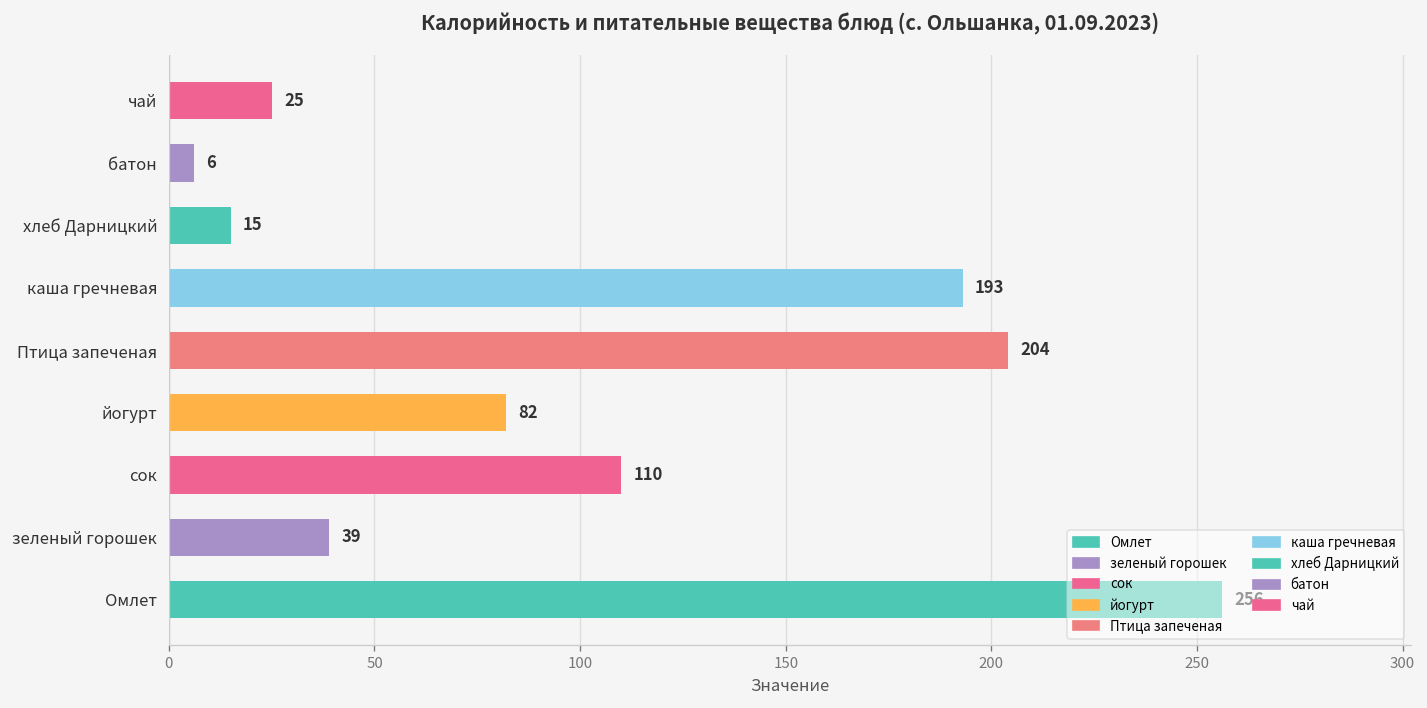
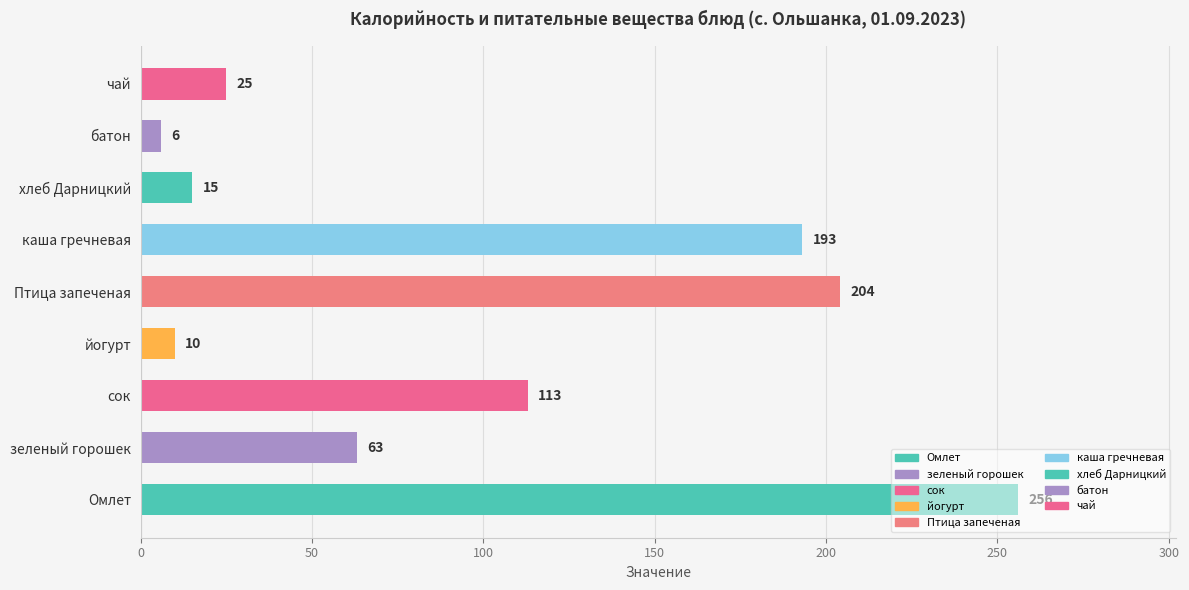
  {
    "чай": 25,
    "батон": 6,
    "хлеб Дарницкий": 15,
    "каша гречневая": 193,
    "Птица запеченая": 204,
-   "йогурт": 82,
-   "сок": 110,
-   "зеленый горошек": 39
+   "йогурт": 10,
+   "сок": 113,
+   "зеленый горошек": 63
  }
